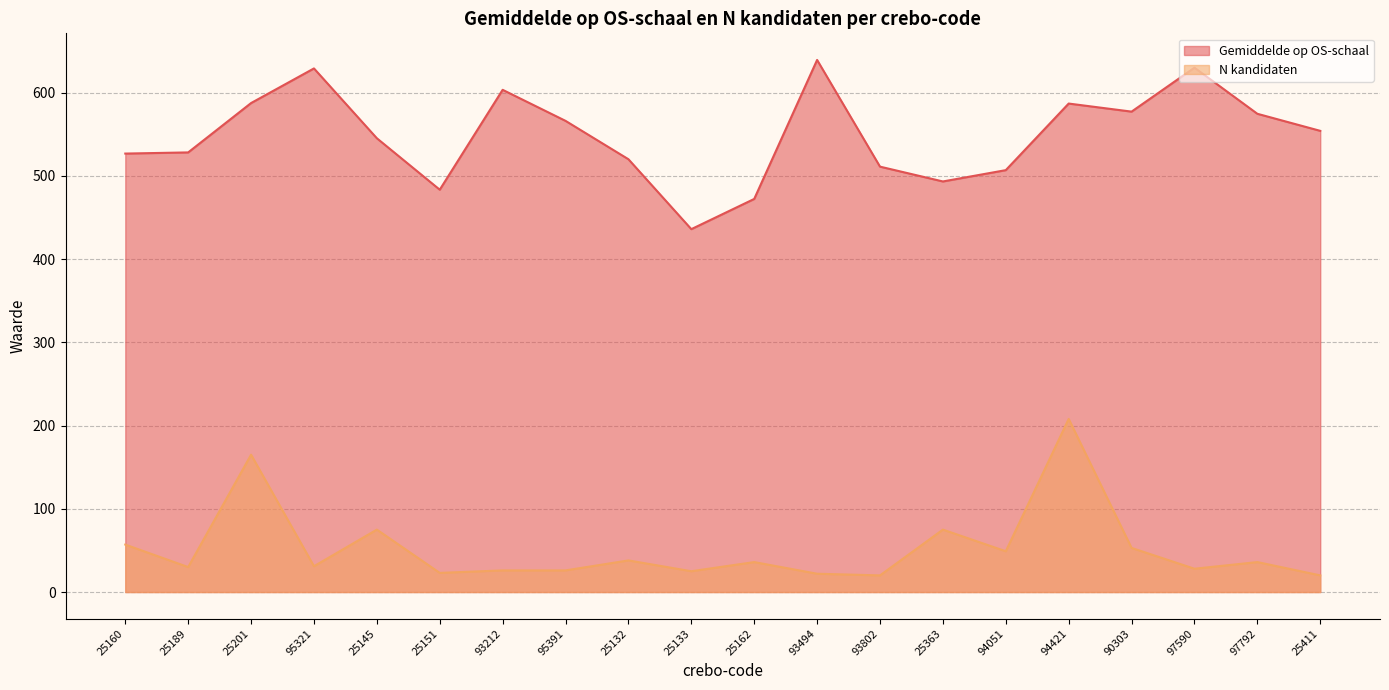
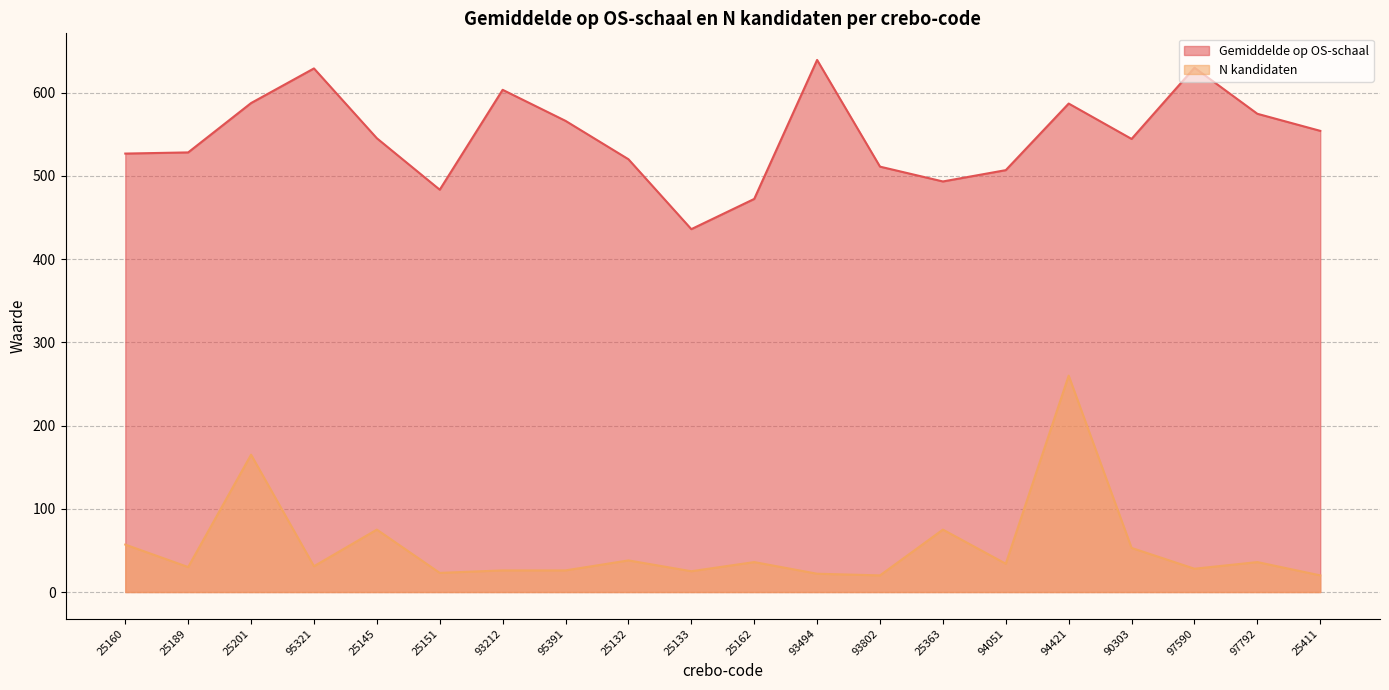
  {
    "Gemiddelde op OS-schaal": {
      "25160": 530,
      "25189": 530,
      "25201": 590,
      "95321": 630,
      "25145": 550,
      "25151": 480,
      "93212": 600,
      "95391": 570,
      "25132": 520,
      "25133": 440,
      "25162": 470,
      "93494": 640,
      "93802": 510,
      "25363": 490,
      "94051": 510,
      "94421": 590,
-     "90303": 580,
+     "90303": 540,
      "97792": 570,
      "25411": 550
    },
    "N kandidaten": {
      "25160": 60,
      "25189": 30,
      "25201": 170,
      "95321": 30,
      "25145": 80,
      "25151": 20,
      "93212": 30,
      "95391": 30,
      "25132": 40,
      "25133": 30,
      "25162": 40,
      "93494": 20,
      "93802": 20,
      "25363": 80,
-     "94051": 50,
-     "94421": 210,
+     "94051": 30,
+     "94421": 260,
      "90303": 50,
      "97590": 30,
      "97792": 40,
      "25411": 20
    }
  }
